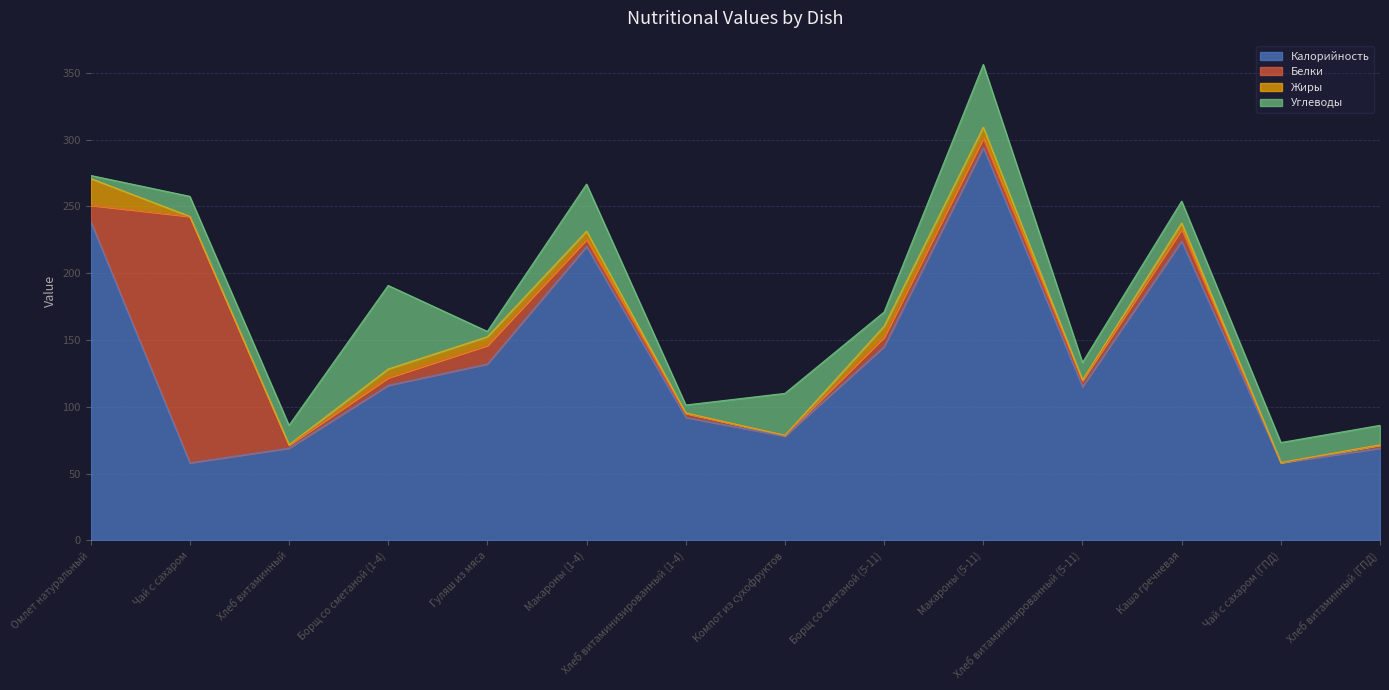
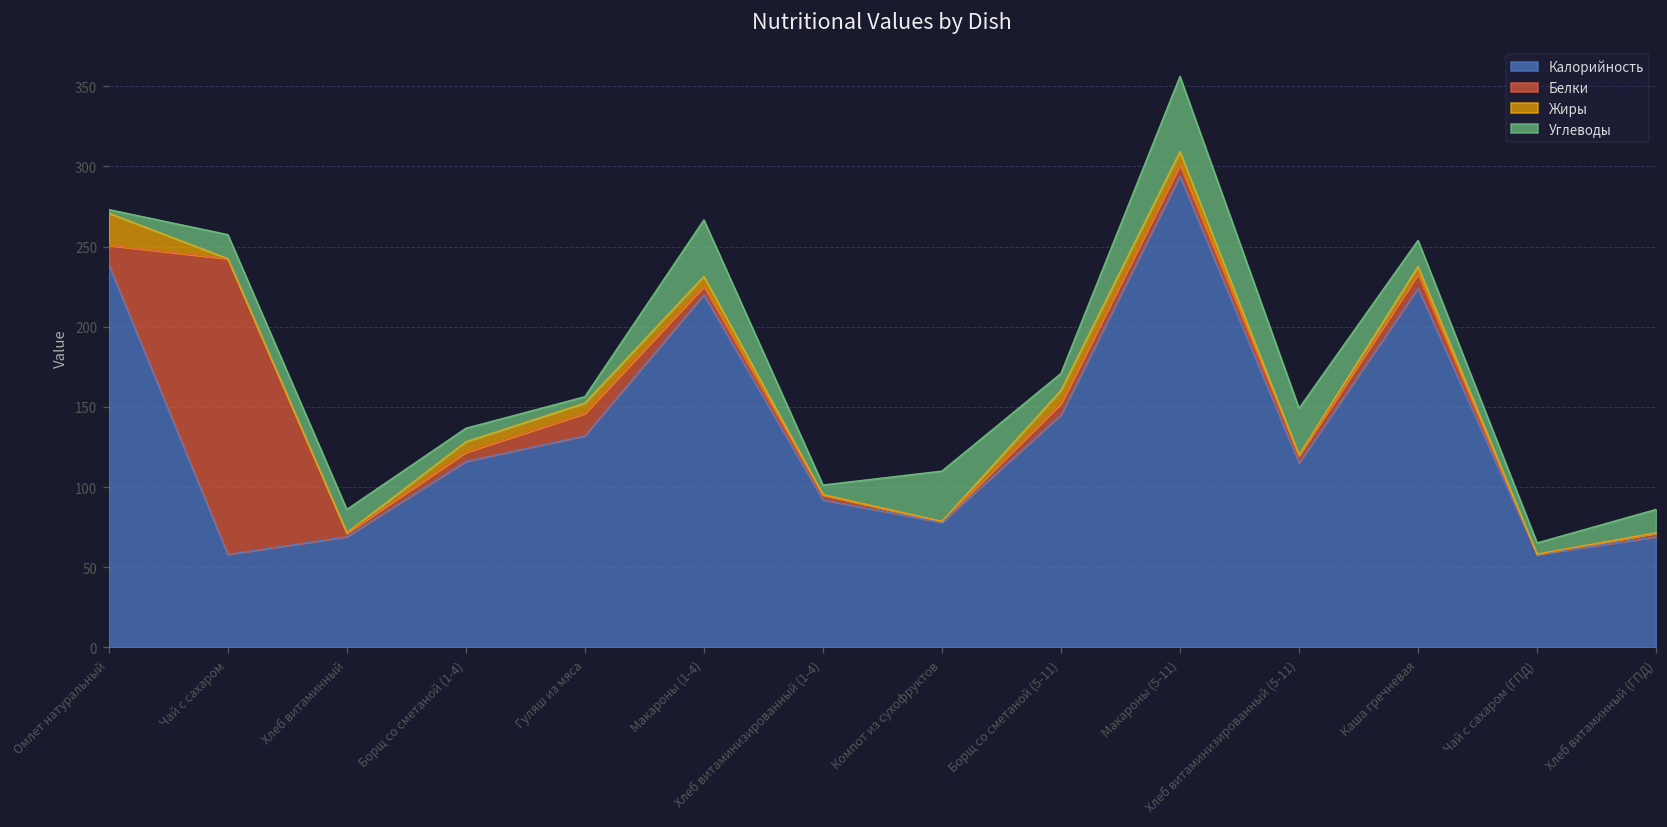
  {
    "Калорийность": {
      "Омлет натуральный": 239,
      "Чай с сахаром": 58,
      "Хлеб витаминный": 69,
      "Борщ со сметаной (1-4)": 116,
      "Гуляш из мяса": 132,
      "Макароны (1-4)": 220,
      "Хлеб витаминизированный (1-4)": 92,
      "Борщ со сметаной (5-11)": 145,
      "Макароны (5-11)": 294,
      "Хлеб витаминизированный (5-11)": 115,
      "Каша гречневая": 224,
      "Хлеб витаминный (ГПД)": 69
    },
    "Белки": {
      "Омлет натуральный": 12,
      "Борщ со сметаной (1-4)": 6,
      "Гуляш из мяса": 14,
      "Макароны (1-4)": 5,
      "Борщ со сметаной (5-11)": 7,
      "Макароны (5-11)": 7,
      "Каша гречневая": 9
    },
    "Жиры": {
      "Омлет натуральный": 20,
      "Борщ со сметаной (1-4)": 7,
      "Гуляш из мяса": 7,
      "Макароны (1-4)": 6,
      "Борщ со сметаной (5-11)": 8,
      "Макароны (5-11)": 8,
      "Каша гречневая": 5
    },
    "Углеводы": {
      "Омлет натуральный": 2,
      "Чай с сахаром": 15,
      "Хлеб витаминный": 15,
-     "Борщ со сметаной (1-4)": 63,
+     "Борщ со сметаной (1-4)": 8,
      "Гуляш из мяса": 4,
      "Макароны (1-4)": 35,
      "Хлеб витаминизированный (1-4)": 6,
      "Компот из сухофруктов": 31,
      "Борщ со сметаной (5-11)": 11,
      "Макароны (5-11)": 47,
-     "Хлеб витаминизированный (5-11)": 13,
+     "Хлеб витаминизированный (5-11)": 29,
      "Каша гречневая": 16,
-     "Чай с сахаром (ГПД)": 15,
+     "Чай с сахаром (ГПД)": 7,
      "Хлеб витаминный (ГПД)": 15
    }
  }
